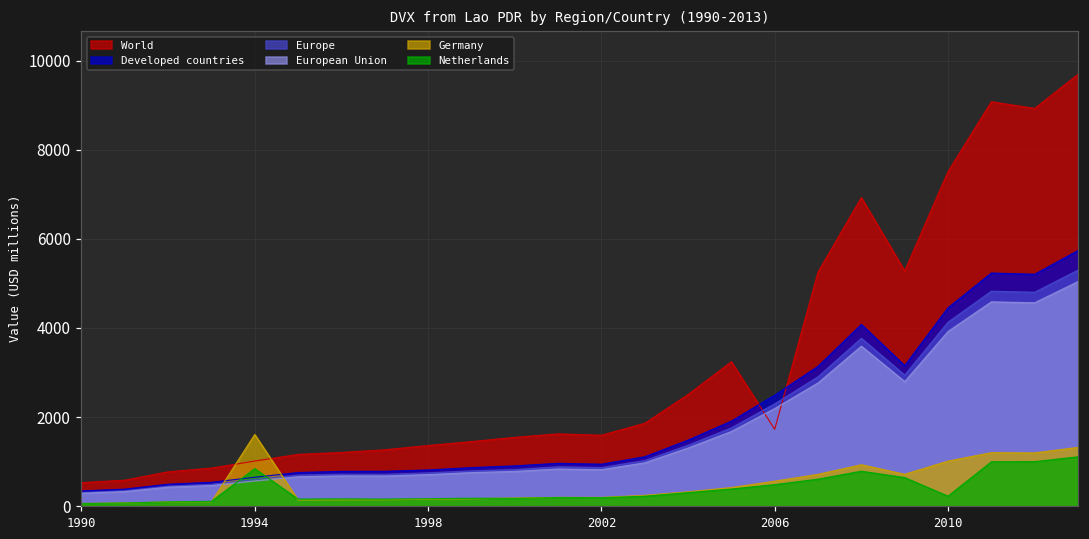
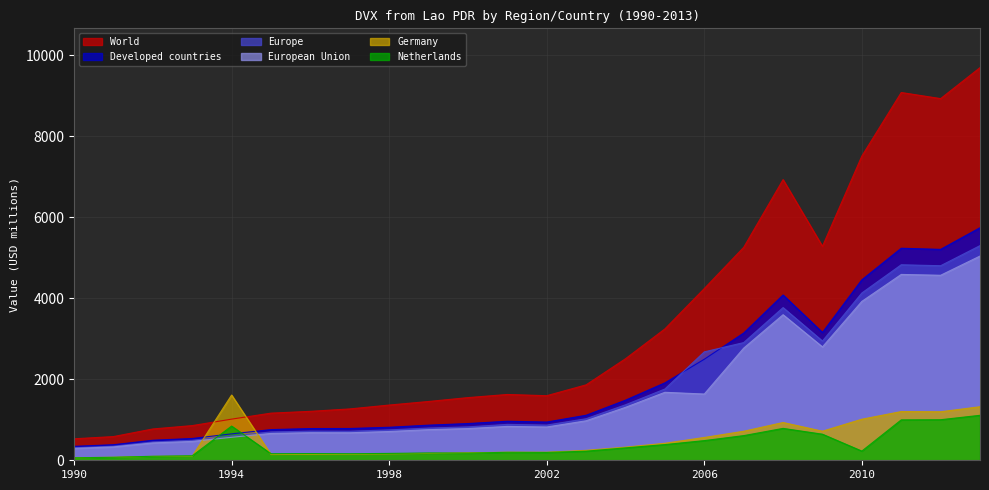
  {
    "World": {
      "1990": 500,
      "1994": 1000,
      "1998": 1400,
      "2002": 1600,
-     "2006": 1700,
+     "2006": 4200,
      "2010": 7500
    },
    "Developed countries": {
      "1998": 800,
      "2002": 900,
      "2006": 2500,
      "2010": 4500
    },
    "Europe": {
-     "2006": 2300,
+     "2006": 2700,
      "2010": 4100
    },
    "European Union": {
-     "2006": 2200,
+     "2006": 1600,
      "2010": 3900
    },
    "Germany": {
      "1994": 1600,
      "2006": 600,
      "2010": 1000
    },
    "Netherlands": {
      "1994": 800,
      "2006": 500,
      "2010": 200
    }
  }
